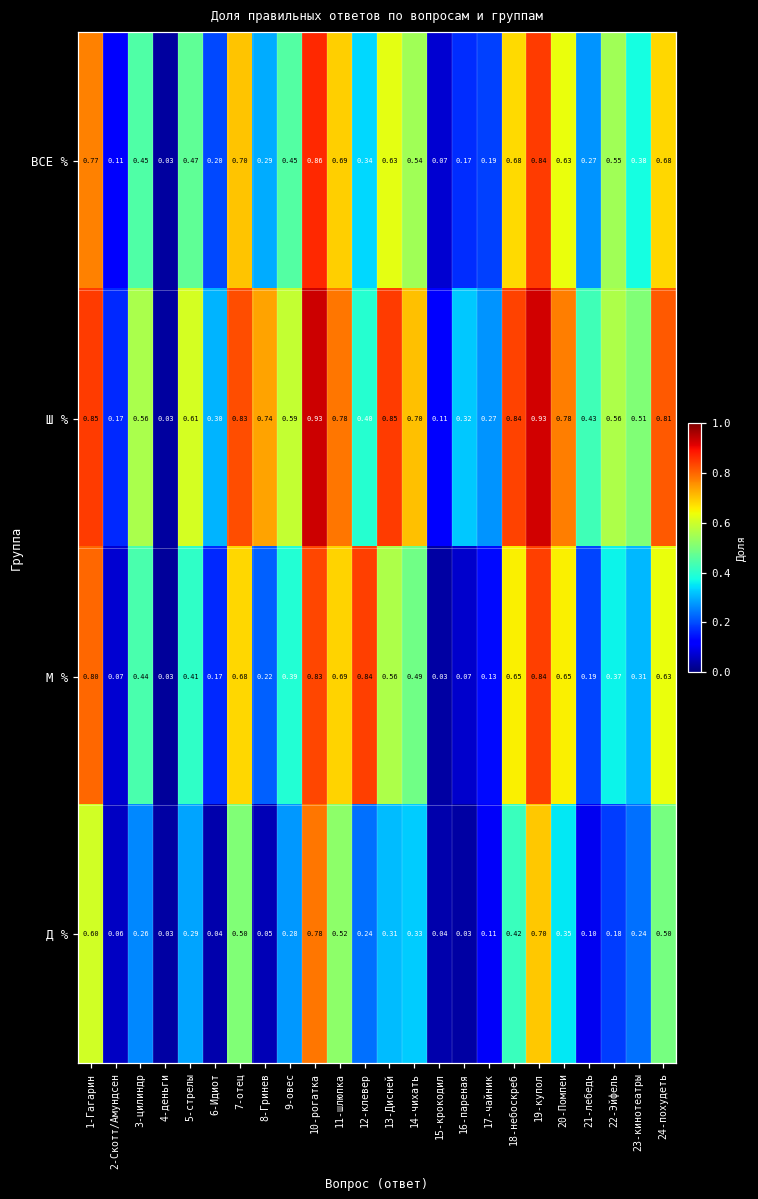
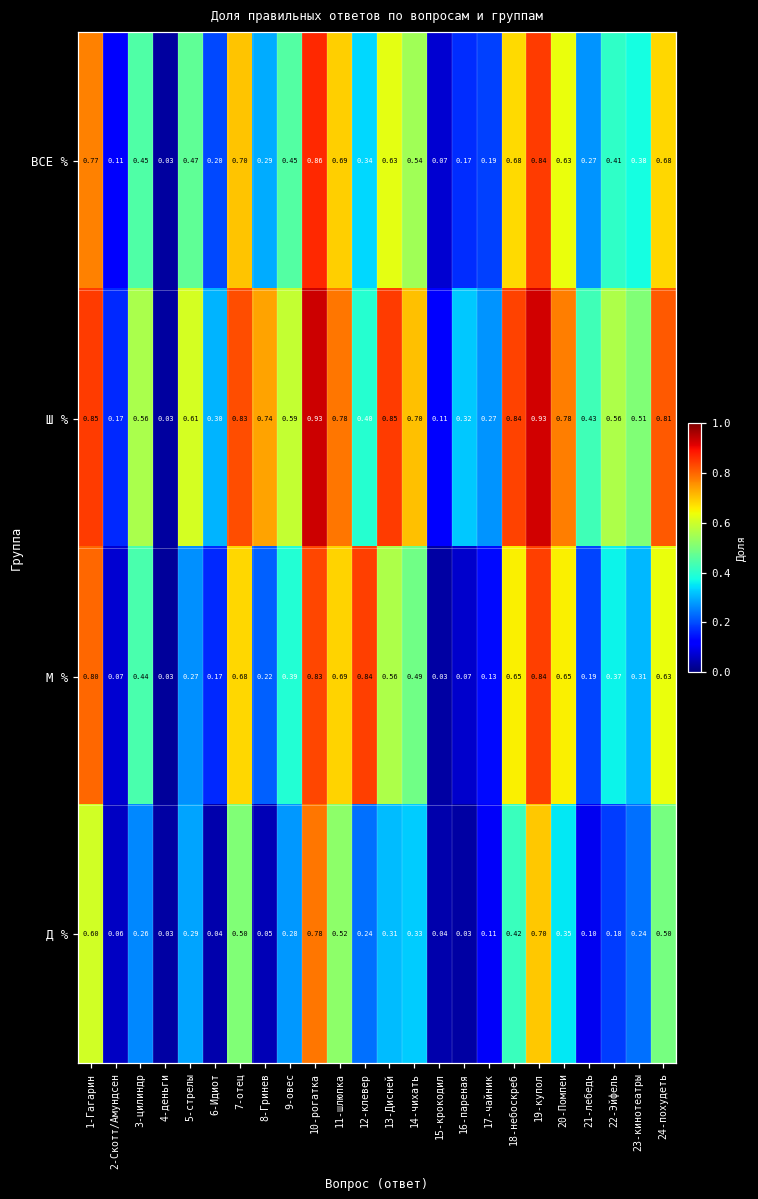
  {
    "ВСЕ %": {
      "1-Гагарин": 0.77,
      "2-Скотт/Амундсен": 0.11,
      "3-цилиндр": 0.45,
      "4-деньги": 0.03,
      "5-стрелы": 0.47,
      "6-Идиот": 0.20,
      "7-отец": 0.70,
      "8-Гринев": 0.29,
      "9-овес": 0.45,
      "10-рогатка": 0.86,
      "11-шлюпка": 0.69,
      "12-клевер": 0.34,
      "13-Дисней": 0.63,
      "14-чихать": 0.54,
      "15-крокодил": 0.07,
      "16-пареная": 0.17,
      "17-чайник": 0.19,
      "18-небоскреб": 0.68,
      "19-купол": 0.84,
      "20-Помпеи": 0.63,
      "21-лебедь": 0.27,
-     "22-Эйфель": 0.55,
+     "22-Эйфель": 0.41,
      "23-кинотеатры": 0.38,
      "24-похудеть": 0.68
    },
    "Ш %": {
      "1-Гагарин": 0.85,
      "2-Скотт/Амундсен": 0.17,
      "3-цилиндр": 0.56,
      "4-деньги": 0.03,
      "5-стрелы": 0.61,
      "6-Идиот": 0.30,
      "7-отец": 0.83,
      "8-Гринев": 0.74,
      "9-овес": 0.59,
      "10-рогатка": 0.93,
      "11-шлюпка": 0.78,
      "12-клевер": 0.40,
      "13-Дисней": 0.85,
      "14-чихать": 0.70,
      "15-крокодил": 0.11,
      "16-пареная": 0.32,
      "17-чайник": 0.27,
      "18-небоскреб": 0.84,
      "19-купол": 0.93,
      "20-Помпеи": 0.78,
      "21-лебедь": 0.43,
      "22-Эйфель": 0.56,
      "23-кинотеатры": 0.51,
      "24-похудеть": 0.81
    },
    "М %": {
      "1-Гагарин": 0.80,
      "2-Скотт/Амундсен": 0.07,
      "3-цилиндр": 0.44,
      "4-деньги": 0.03,
-     "5-стрелы": 0.41,
+     "5-стрелы": 0.27,
      "6-Идиот": 0.17,
      "7-отец": 0.68,
      "8-Гринев": 0.22,
      "9-овес": 0.39,
      "10-рогатка": 0.83,
      "11-шлюпка": 0.69,
      "12-клевер": 0.84,
      "13-Дисней": 0.56,
      "14-чихать": 0.49,
      "15-крокодил": 0.03,
      "16-пареная": 0.07,
      "17-чайник": 0.13,
      "18-небоскреб": 0.65,
      "19-купол": 0.84,
      "20-Помпеи": 0.65,
      "21-лебедь": 0.19,
      "22-Эйфель": 0.37,
      "23-кинотеатры": 0.31,
      "24-похудеть": 0.63
    },
    "Д %": {
      "1-Гагарин": 0.60,
      "2-Скотт/Амундсен": 0.06,
      "3-цилиндр": 0.26,
      "4-деньги": 0.03,
      "5-стрелы": 0.29,
      "6-Идиот": 0.04,
      "7-отец": 0.50,
      "8-Гринев": 0.05,
      "9-овес": 0.28,
      "10-рогатка": 0.78,
      "11-шлюпка": 0.52,
      "12-клевер": 0.24,
      "13-Дисней": 0.31,
      "14-чихать": 0.33,
      "15-крокодил": 0.04,
      "16-пареная": 0.03,
      "17-чайник": 0.11,
      "18-небоскреб": 0.42,
      "19-купол": 0.70,
      "20-Помпеи": 0.35,
      "21-лебедь": 0.10,
      "22-Эйфель": 0.18,
      "23-кинотеатры": 0.24,
      "24-похудеть": 0.50
    }
  }
